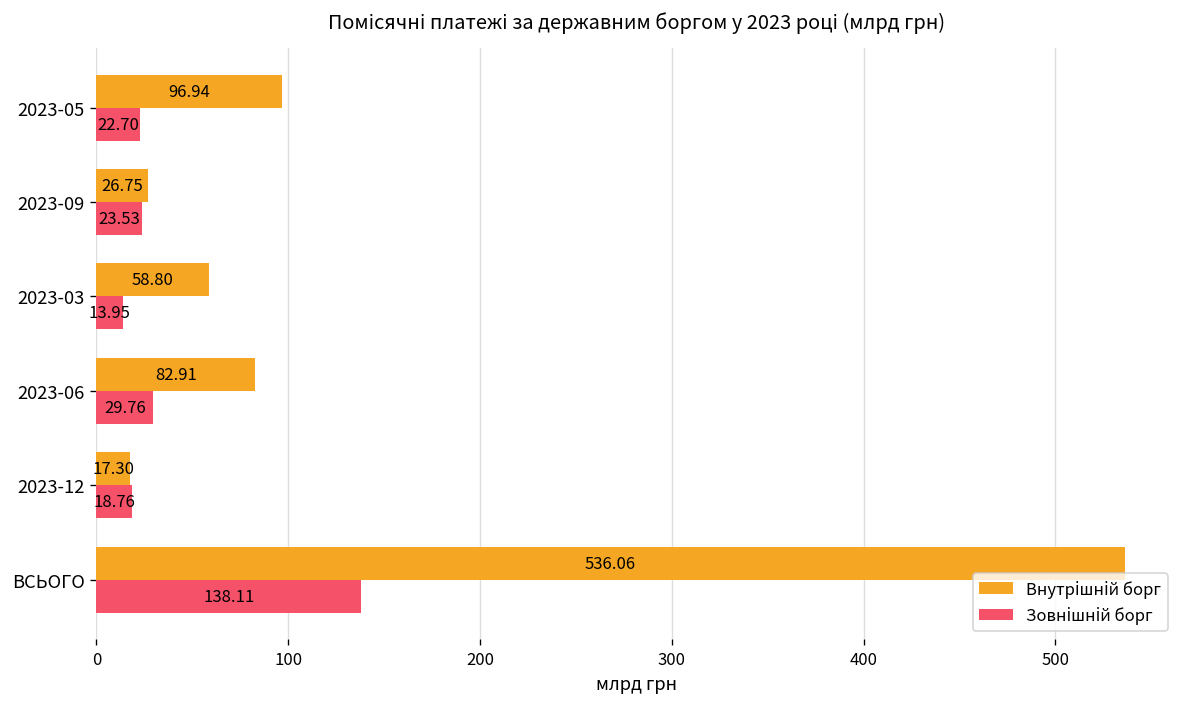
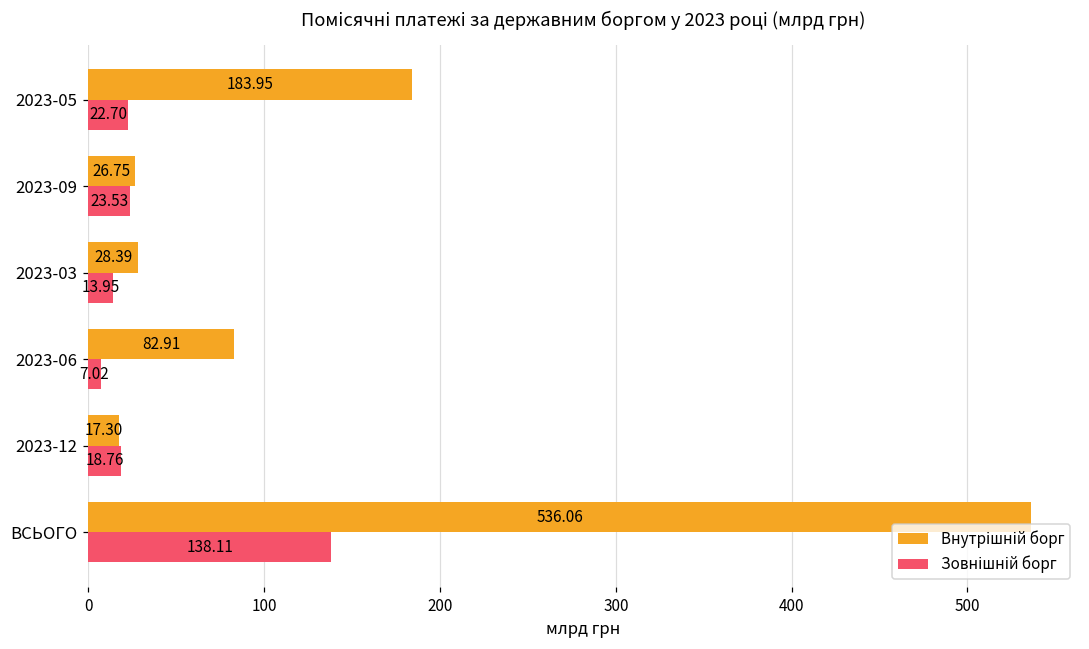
  {
    "Внутрішній борг": {
-     "2023-05": 96.94,
+     "2023-05": 183.95,
      "2023-09": 26.75,
-     "2023-03": 58.80,
+     "2023-03": 28.39,
      "2023-06": 82.91,
      "2023-12": 17.30,
      "ВСЬОГО": 536.06
    },
    "Зовнішній борг": {
      "2023-05": 22.70,
      "2023-09": 23.53,
      "2023-03": 13.95,
-     "2023-06": 29.76,
+     "2023-06": 7.02,
      "2023-12": 18.76,
      "ВСЬОГО": 138.11
    }
  }
